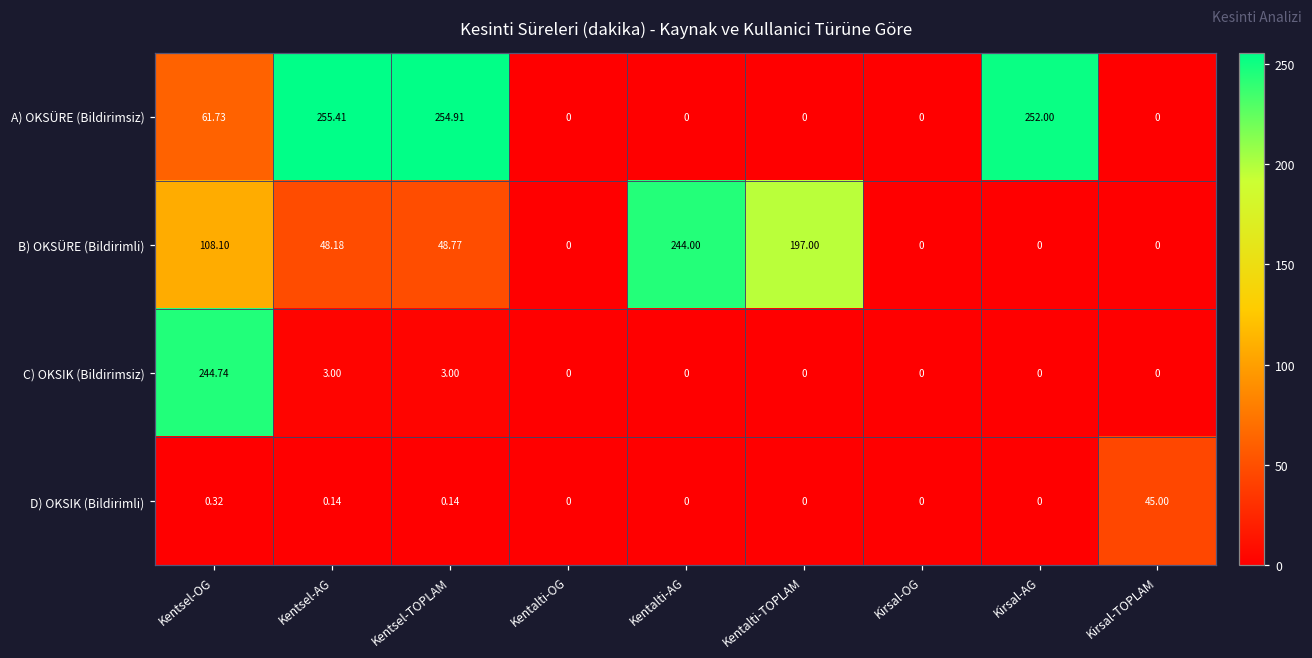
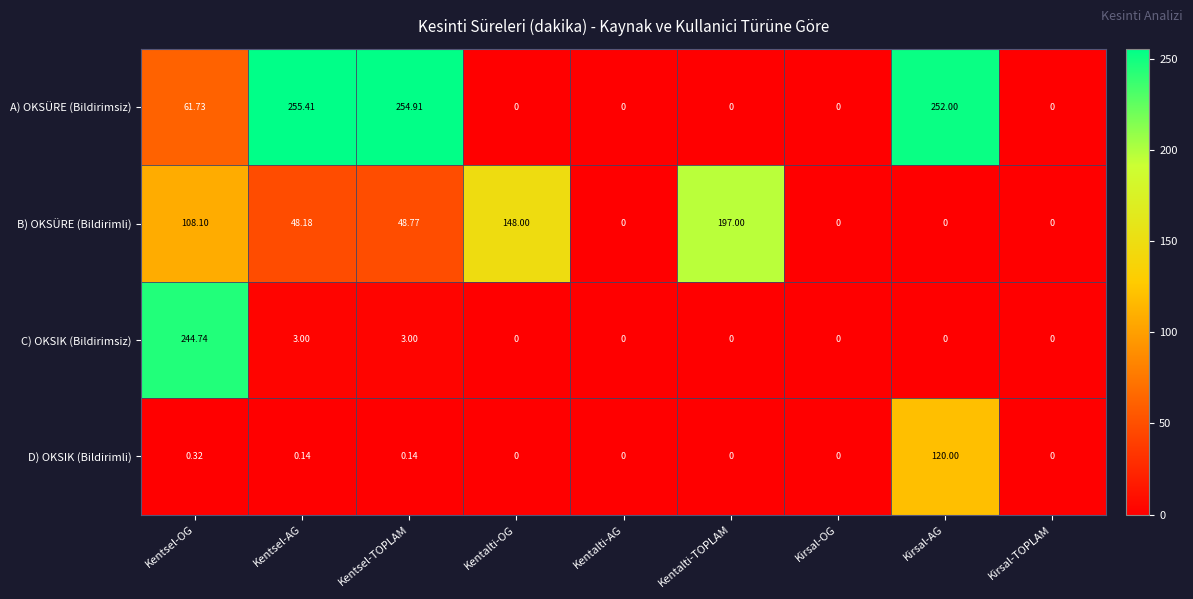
  {
    "A) OKSÜRE (Bildirimsiz)": {
      "Kentsel-OG": 61.73,
      "Kentsel-AG": 255.41,
      "Kentsel-TOPLAM": 254.91,
      "Kentalti-OG": 0,
      "Kentalti-AG": 0,
      "Kentalti-TOPLAM": 0,
      "Kirsal-OG": 0,
      "Kirsal-AG": 252.00,
      "Kirsal-TOPLAM": 0
    },
    "B) OKSÜRE (Bildirimli)": {
      "Kentsel-OG": 108.10,
      "Kentsel-AG": 48.18,
      "Kentsel-TOPLAM": 48.77,
-     "Kentalti-OG": 0,
-     "Kentalti-AG": 244.00,
+     "Kentalti-OG": 148.00,
+     "Kentalti-AG": 0,
      "Kentalti-TOPLAM": 197.00,
      "Kirsal-OG": 0,
      "Kirsal-AG": 0,
      "Kirsal-TOPLAM": 0
    },
    "C) OKSIK (Bildirimsiz)": {
      "Kentsel-OG": 244.74,
      "Kentsel-AG": 3.00,
      "Kentsel-TOPLAM": 3.00,
      "Kentalti-OG": 0,
      "Kentalti-AG": 0,
      "Kentalti-TOPLAM": 0,
      "Kirsal-OG": 0,
      "Kirsal-AG": 0,
      "Kirsal-TOPLAM": 0
    },
    "D) OKSIK (Bildirimli)": {
      "Kentsel-OG": 0.32,
      "Kentsel-AG": 0.14,
      "Kentsel-TOPLAM": 0.14,
      "Kentalti-OG": 0,
      "Kentalti-AG": 0,
      "Kentalti-TOPLAM": 0,
      "Kirsal-OG": 0,
-     "Kirsal-AG": 0,
-     "Kirsal-TOPLAM": 45.00
+     "Kirsal-AG": 120.00,
+     "Kirsal-TOPLAM": 0
    }
  }
